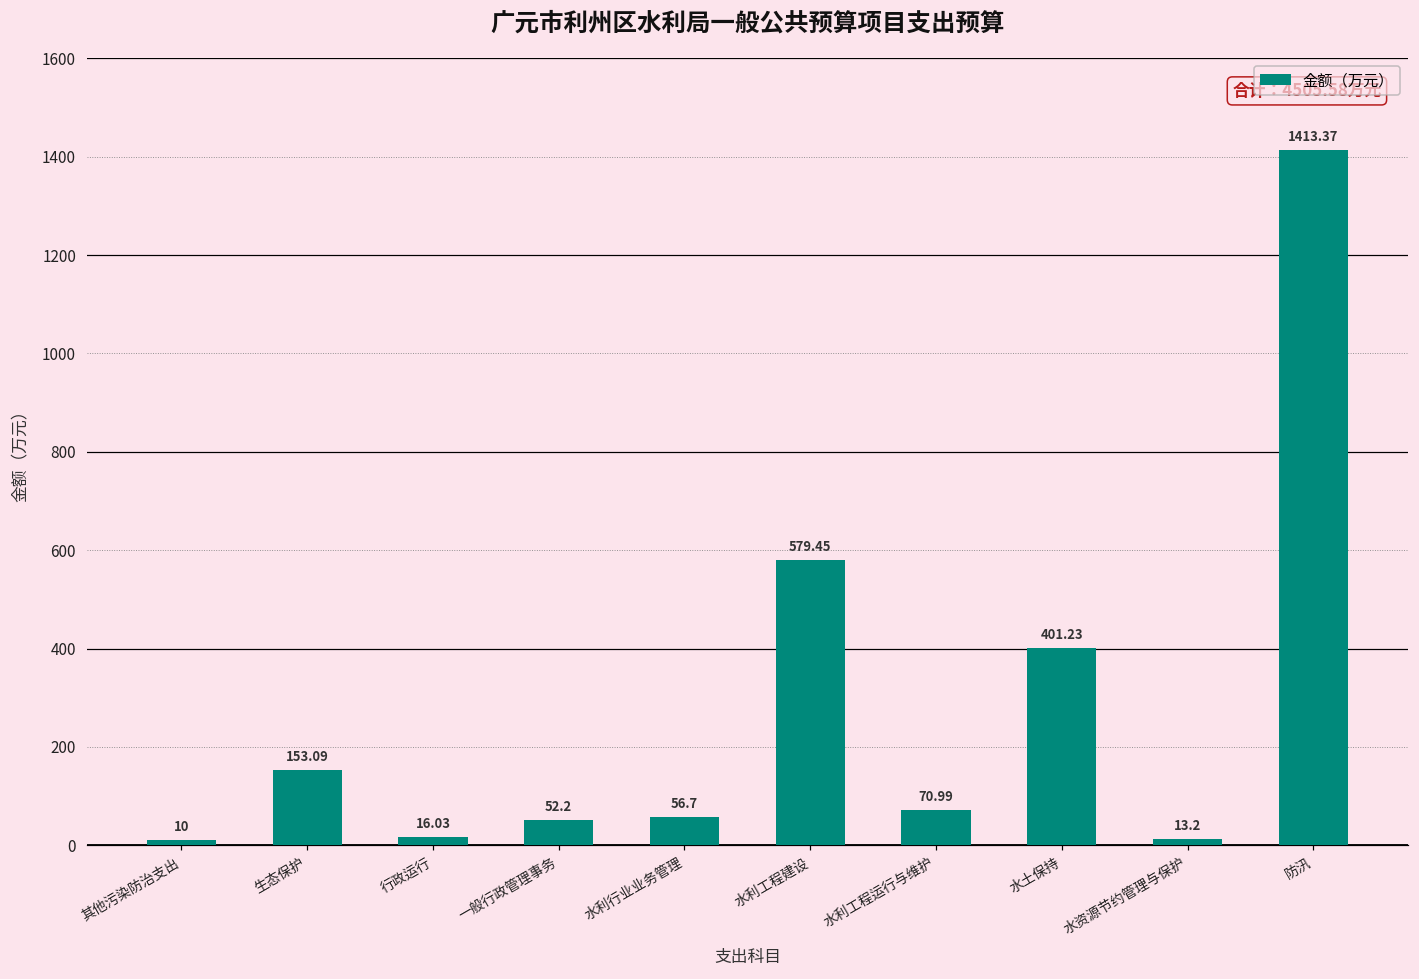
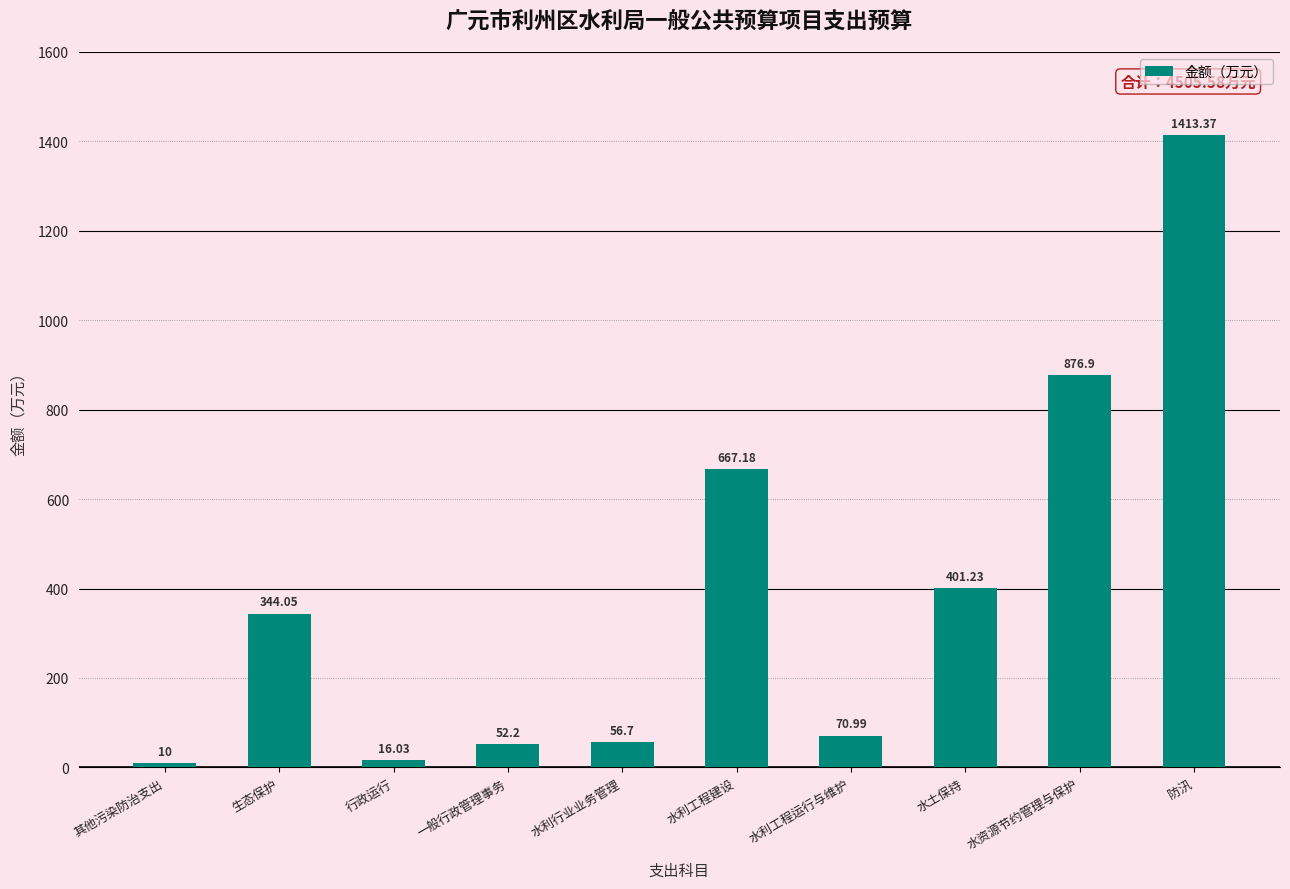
  {
    "其他污染防治支出": 10,
-   "生态保护": 153.09,
+   "生态保护": 344.05,
    "行政运行": 16.03,
    "一般行政管理事务": 52.2,
    "水利行业业务管理": 56.7,
-   "水利工程建设": 579.45,
+   "水利工程建设": 667.18,
    "水利工程运行与维护": 70.99,
    "水土保持": 401.23,
-   "水资源节约管理与保护": 13.2,
+   "水资源节约管理与保护": 876.9,
    "防汛": 1413.37
  }
